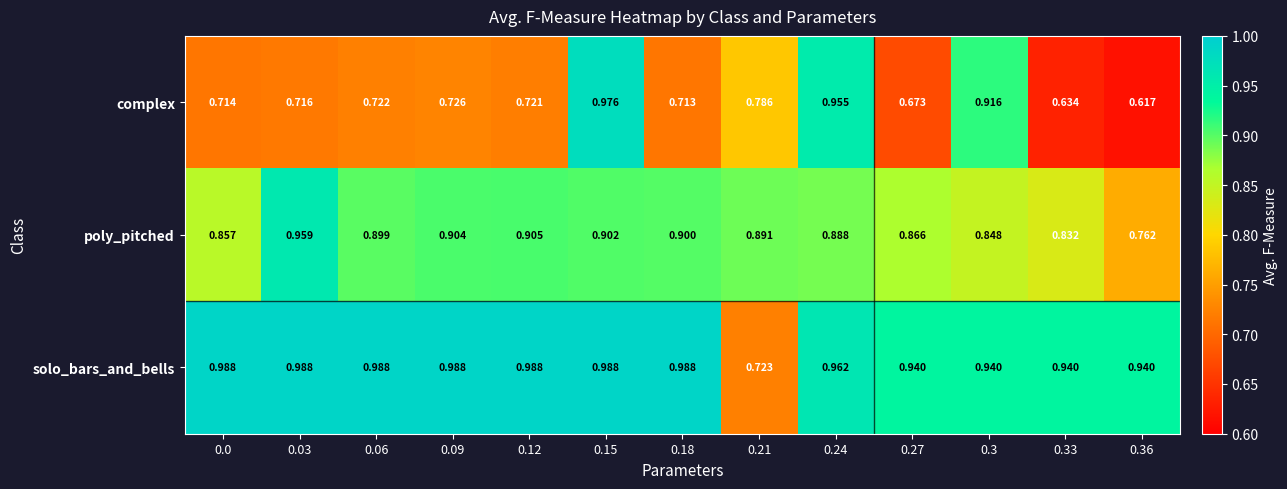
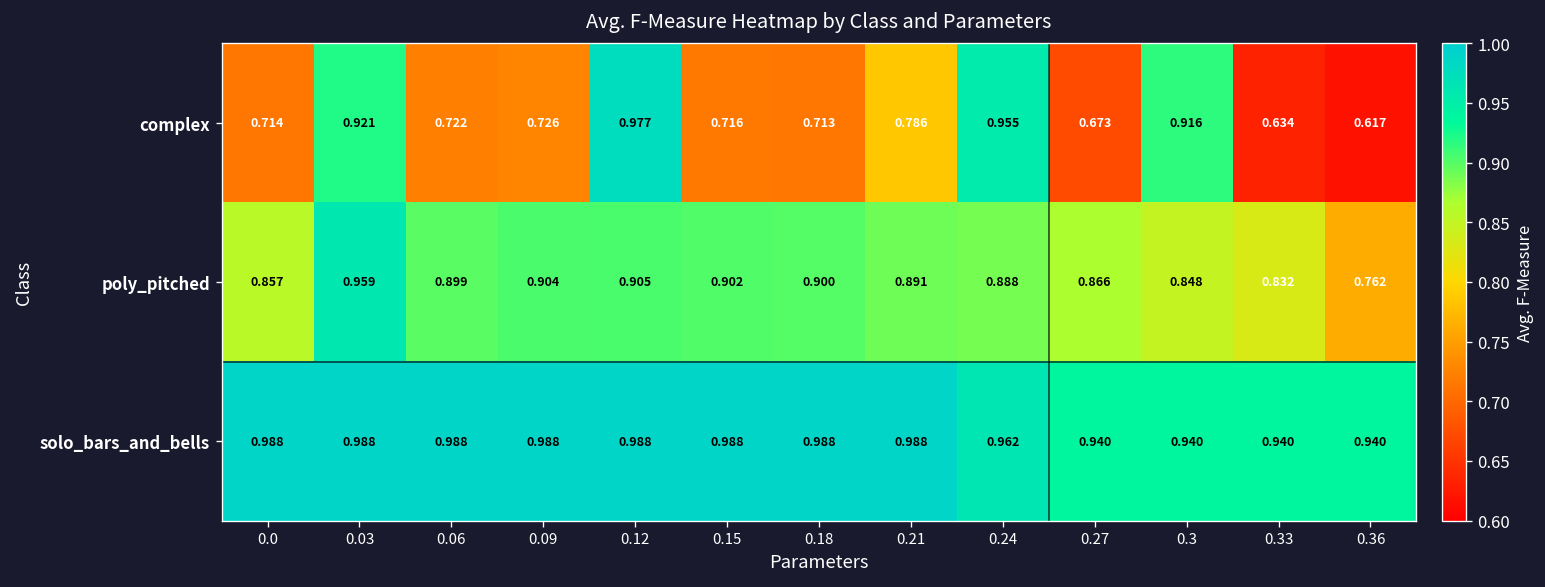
  {
    "complex": {
      "0.0": 0.714,
-     "0.03": 0.716,
+     "0.03": 0.921,
      "0.06": 0.722,
      "0.09": 0.726,
-     "0.12": 0.721,
-     "0.15": 0.976,
+     "0.12": 0.977,
+     "0.15": 0.716,
      "0.18": 0.713,
      "0.21": 0.786,
      "0.24": 0.955,
      "0.27": 0.673,
      "0.3": 0.916,
      "0.33": 0.634,
      "0.36": 0.617
    },
    "poly_pitched": {
      "0.0": 0.857,
      "0.03": 0.959,
      "0.06": 0.899,
      "0.09": 0.904,
      "0.12": 0.905,
      "0.15": 0.902,
      "0.18": 0.900,
      "0.21": 0.891,
      "0.24": 0.888,
      "0.27": 0.866,
      "0.3": 0.848,
      "0.33": 0.832,
      "0.36": 0.762
    },
    "solo_bars_and_bells": {
      "0.0": 0.988,
      "0.03": 0.988,
      "0.06": 0.988,
      "0.09": 0.988,
      "0.12": 0.988,
      "0.15": 0.988,
      "0.18": 0.988,
-     "0.21": 0.723,
+     "0.21": 0.988,
      "0.24": 0.962,
      "0.27": 0.940,
      "0.3": 0.940,
      "0.33": 0.940,
      "0.36": 0.940
    }
  }
